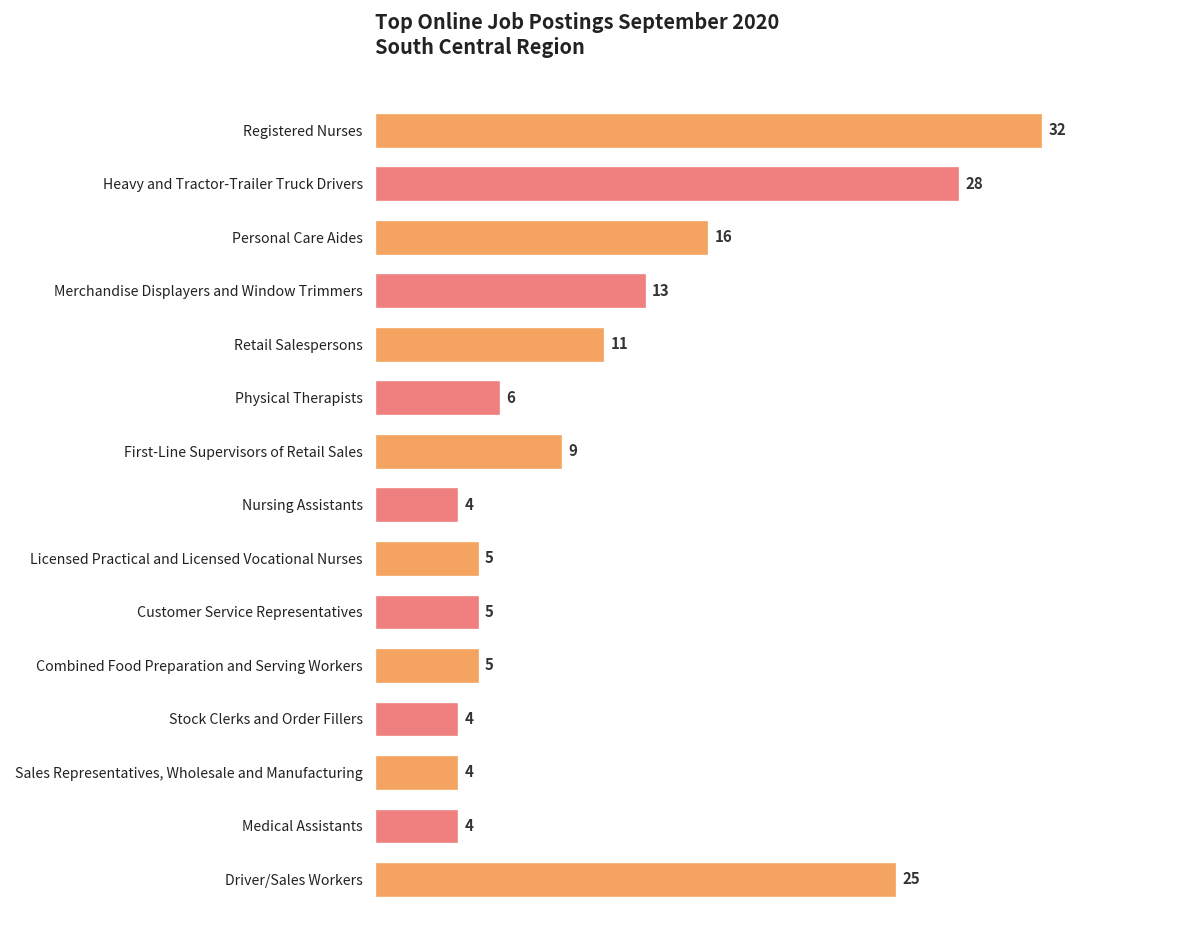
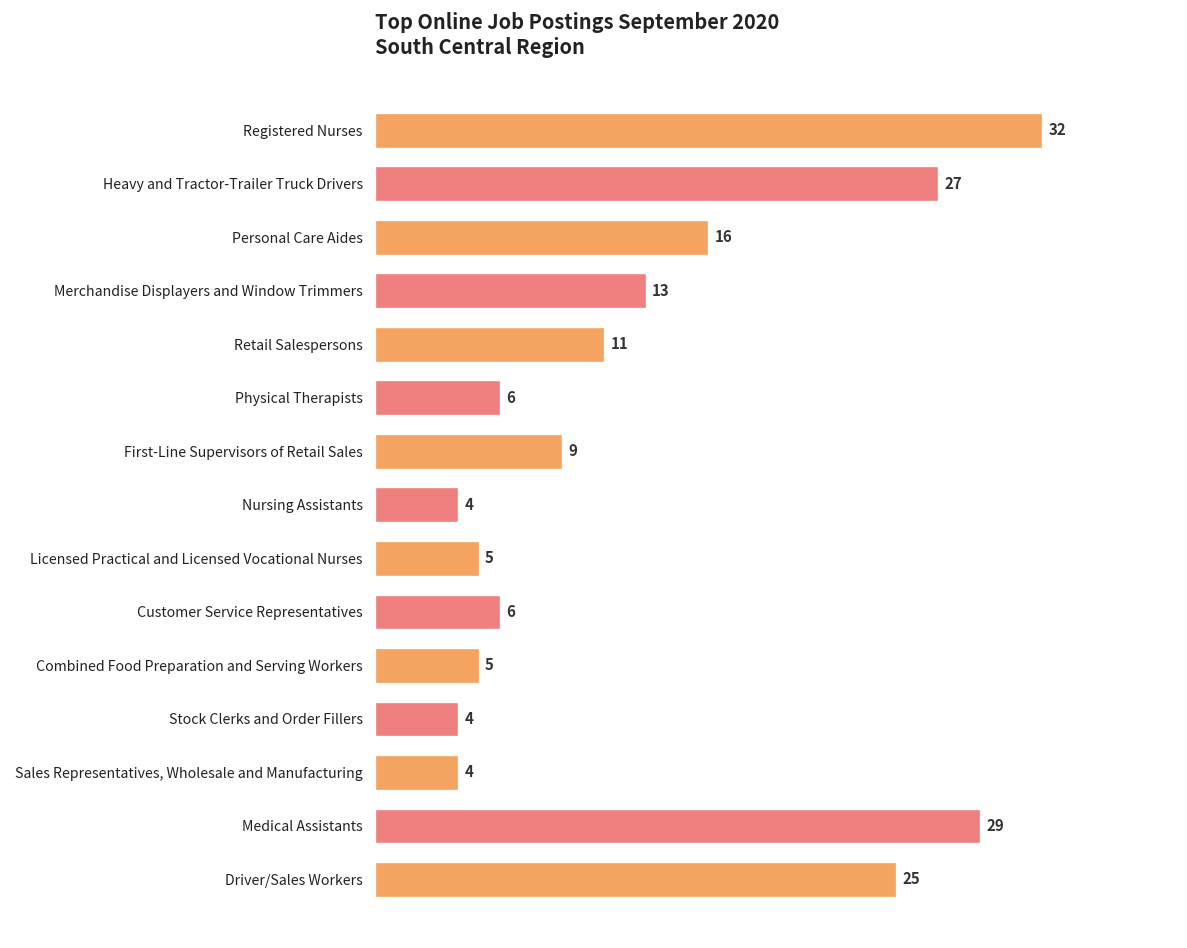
  {
    "Registered Nurses": 32,
-   "Heavy and Tractor-Trailer Truck Drivers": 28,
+   "Heavy and Tractor-Trailer Truck Drivers": 27,
    "Personal Care Aides": 16,
    "Merchandise Displayers and Window Trimmers": 13,
    "Retail Salespersons": 11,
    "Physical Therapists": 6,
    "First-Line Supervisors of Retail Sales": 9,
    "Nursing Assistants": 4,
    "Licensed Practical and Licensed Vocational Nurses": 5,
-   "Customer Service Representatives": 5,
+   "Customer Service Representatives": 6,
    "Combined Food Preparation and Serving Workers": 5,
    "Stock Clerks and Order Fillers": 4,
    "Sales Representatives, Wholesale and Manufacturing": 4,
-   "Medical Assistants": 4,
+   "Medical Assistants": 29,
    "Driver/Sales Workers": 25
  }
